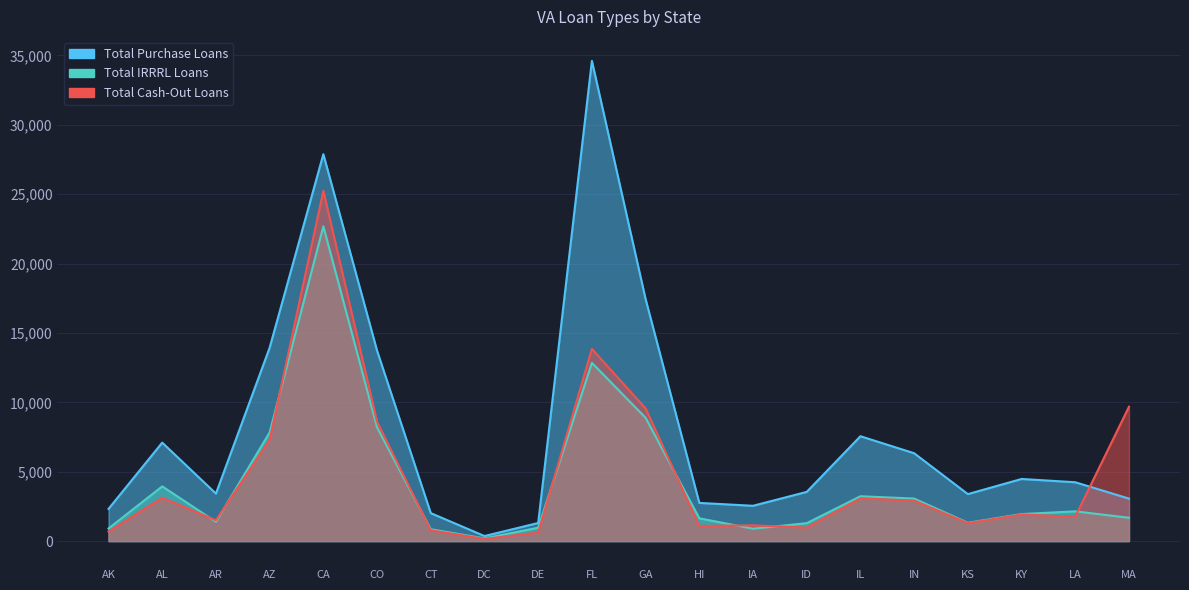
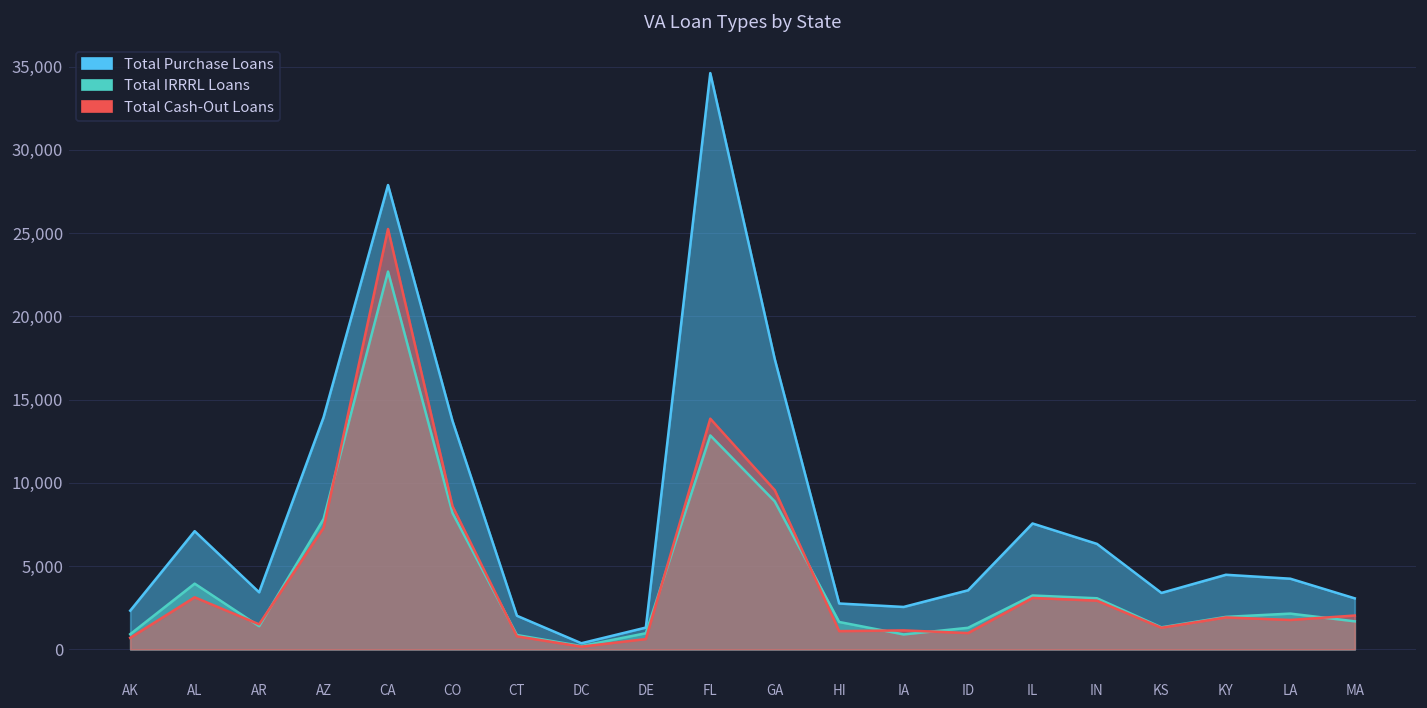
  {
    "Total Cash-Out Loans": {
      "AK": "700",
      "AL": "3,100",
      "AZ": "7,300",
      "CA": "25,200",
      "CO": "8,600",
      "DE": "600",
      "FL": "13,900",
      "GA": "9,600",
      "HI": "1,100",
      "IA": "1,100",
      "ID": "1,000",
      "LA": "1,800",
-     "MA": "9,700"
+     "MA": "2,000"
    }
  }
